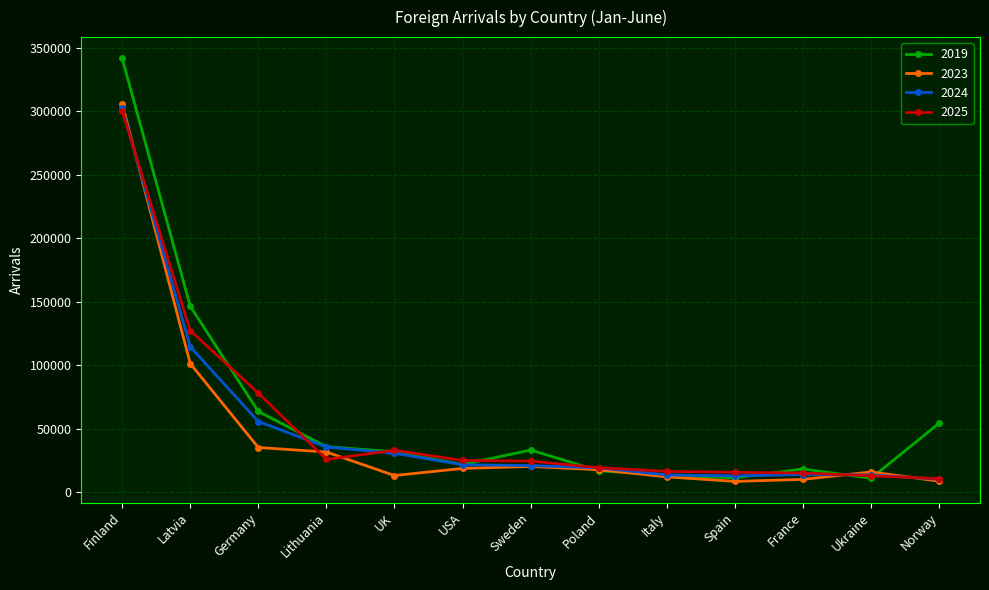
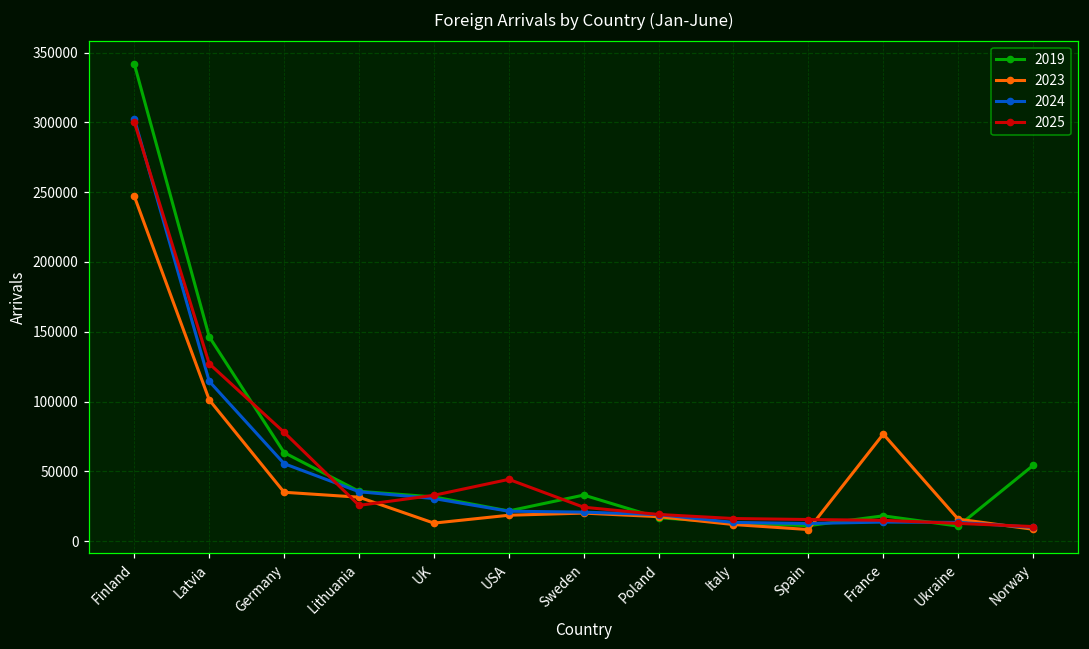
  {
    "2019": {
      "Finland": 342000,
      "Latvia": 146000,
      "Germany": 63000,
      "Sweden": 33000,
      "France": 18000,
      "Norway": 54000
    },
    "2023": {
-     "Finland": 306000,
+     "Finland": 247000,
      "Latvia": 101000,
      "Germany": 35000,
      "Lithuania": 31000,
      "UK": 13000,
      "USA": 19000,
      "Spain": 8000,
-     "France": 10000,
+     "France": 77000,
      "Ukraine": 16000
    },
    "2024": {
      "Finland": 302000,
      "Latvia": 115000,
      "Germany": 56000
    },
    "2025": {
      "Finland": 300000,
      "Latvia": 127000,
      "Germany": 78000,
      "Lithuania": 26000,
-     "USA": 25000,
+     "USA": 44000,
      "Sweden": 24000,
      "Italy": 16000,
      "Spain": 16000
    }
  }
